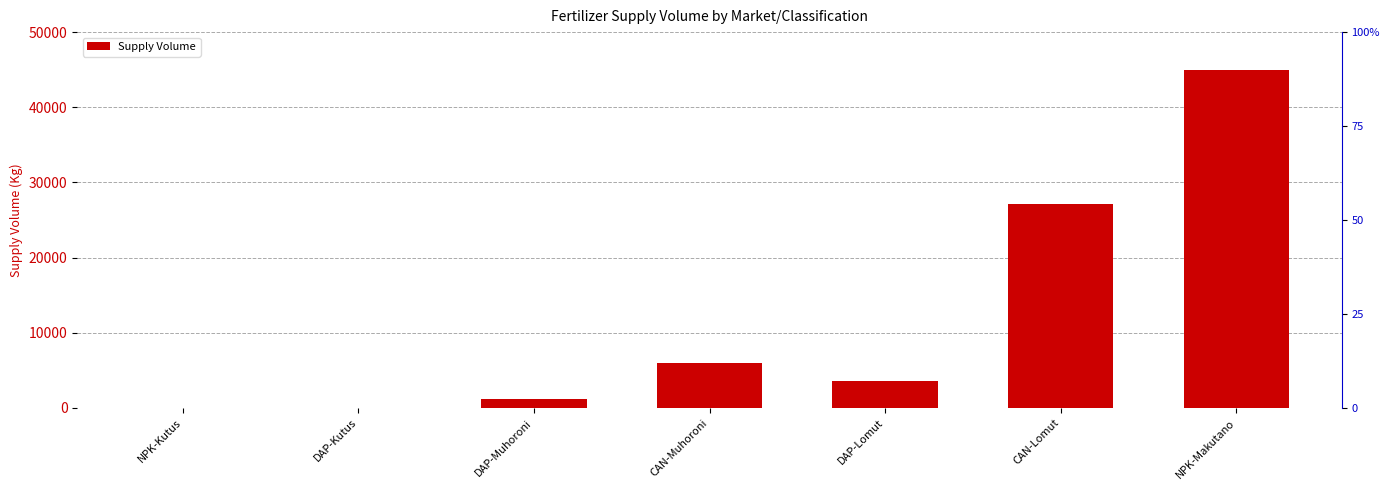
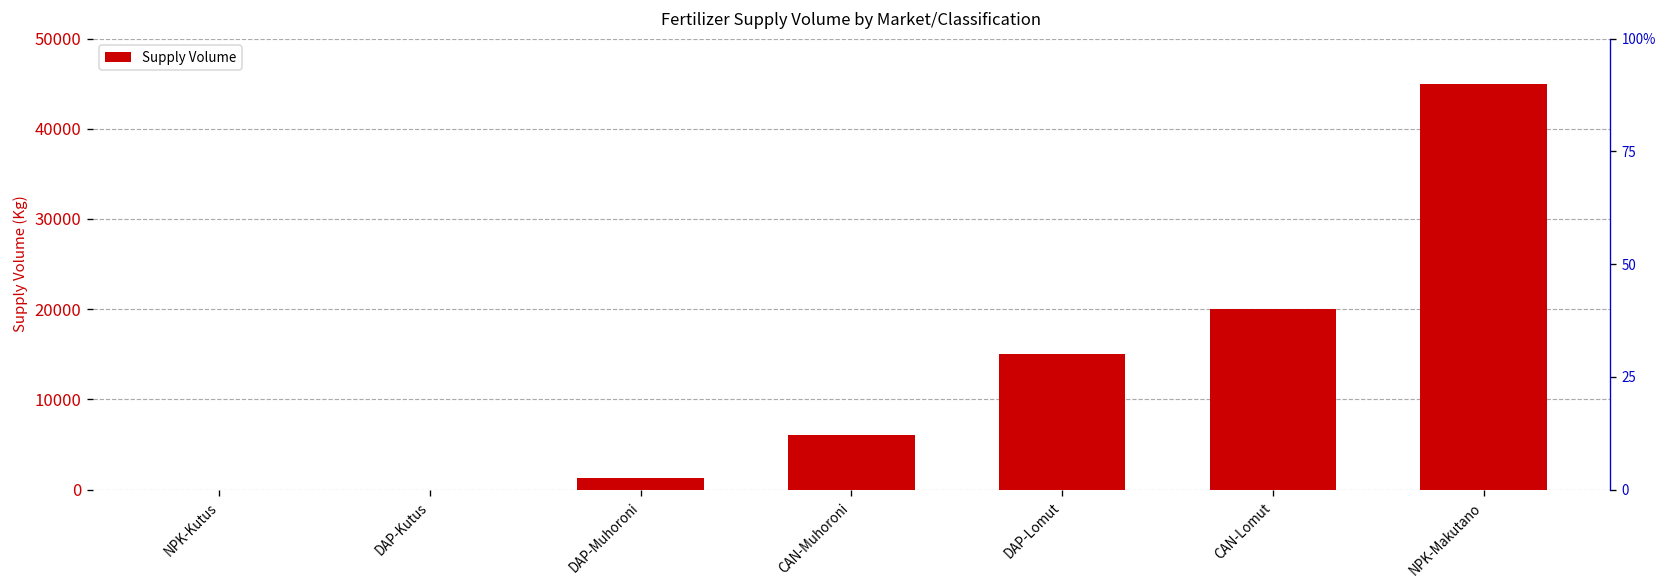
  {
    "NPK-Kutus": 0,
    "DAP-Kutus": 0,
    "DAP-Muhoroni": 1000,
    "CAN-Muhoroni": 6000,
-   "DAP-Lomut": 4000,
-   "CAN-Lomut": 27000,
+   "DAP-Lomut": 15000,
+   "CAN-Lomut": 20000,
    "NPK-Makutano": 45000
  }
